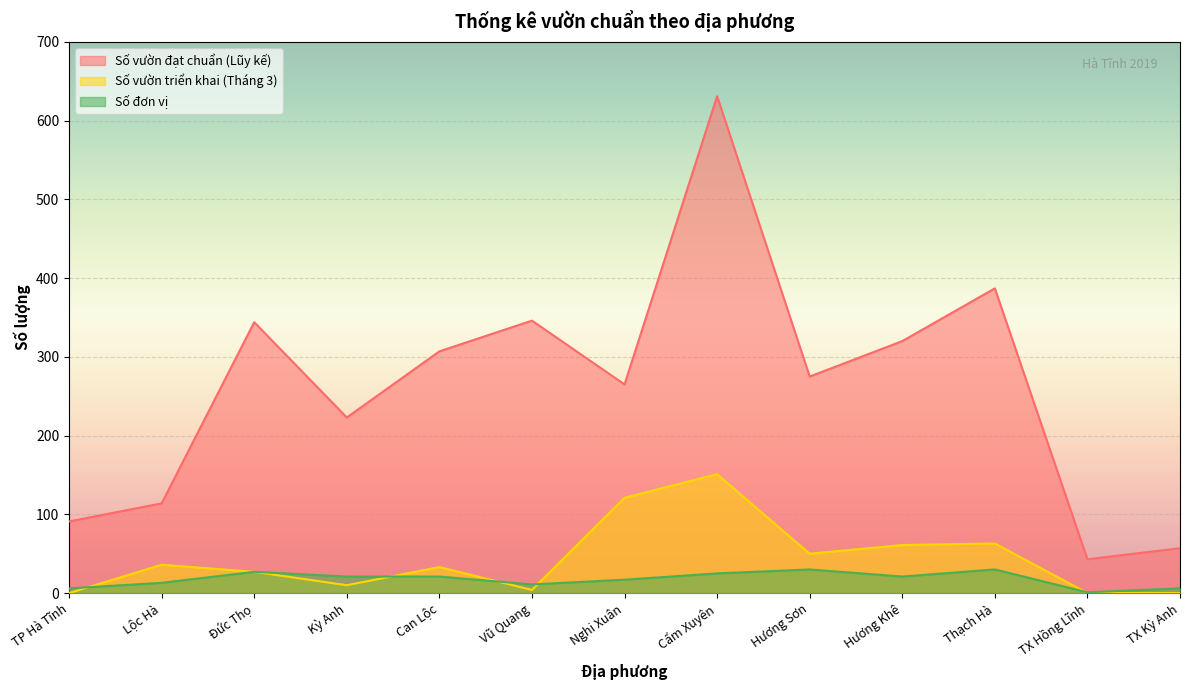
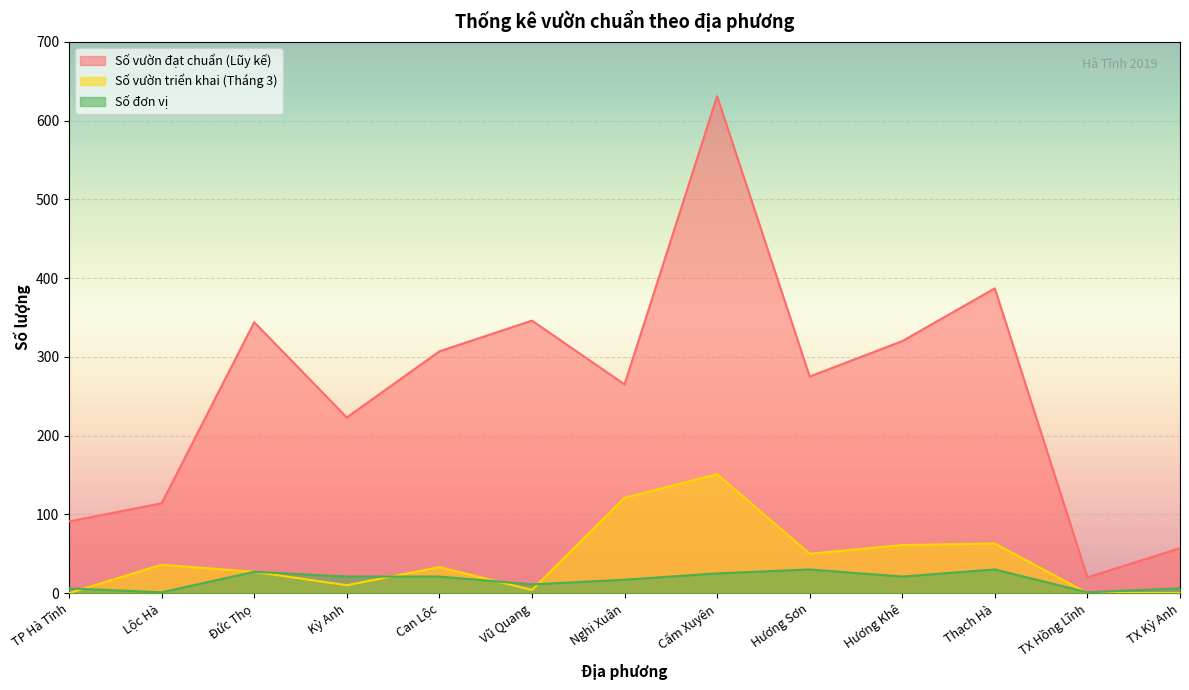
  {
    "Số vườn đạt chuẩn (Lũy kế)": {
      "TP Hà Tĩnh": 90,
      "Lộc Hà": 110,
      "Đức Thọ": 340,
      "Kỳ Anh": 220,
      "Can Lộc": 310,
      "Vũ Quang": 350,
      "Nghi Xuân": 270,
      "Cẩm Xuyên": 630,
      "Hương Sơn": 280,
      "Hương Khê": 320,
      "Thạch Hà": 390,
-     "TX Hồng Lĩnh": 40,
+     "TX Hồng Lĩnh": 20,
      "TX Kỳ Anh": 60
    },
    "Số vườn triển khai (Tháng 3)": {
      "TP Hà Tĩnh": 0,
      "Lộc Hà": 40,
      "Kỳ Anh": 10,
      "Can Lộc": 30,
      "Vũ Quang": 0,
      "Nghi Xuân": 120,
      "Cẩm Xuyên": 150,
      "Hương Sơn": 50,
      "Hương Khê": 60,
      "Thạch Hà": 60,
      "TX Kỳ Anh": 0
    },
    "Số đơn vị": {
      "TP Hà Tĩnh": 10,
-     "Lộc Hà": 10,
+     "Lộc Hà": 0,
      "Kỳ Anh": 20,
      "Can Lộc": 20,
      "Vũ Quang": 10,
      "Nghi Xuân": 20,
      "Cẩm Xuyên": 30,
      "Hương Sơn": 30,
      "Hương Khê": 20,
      "Thạch Hà": 30,
      "TX Kỳ Anh": 10
    }
  }
